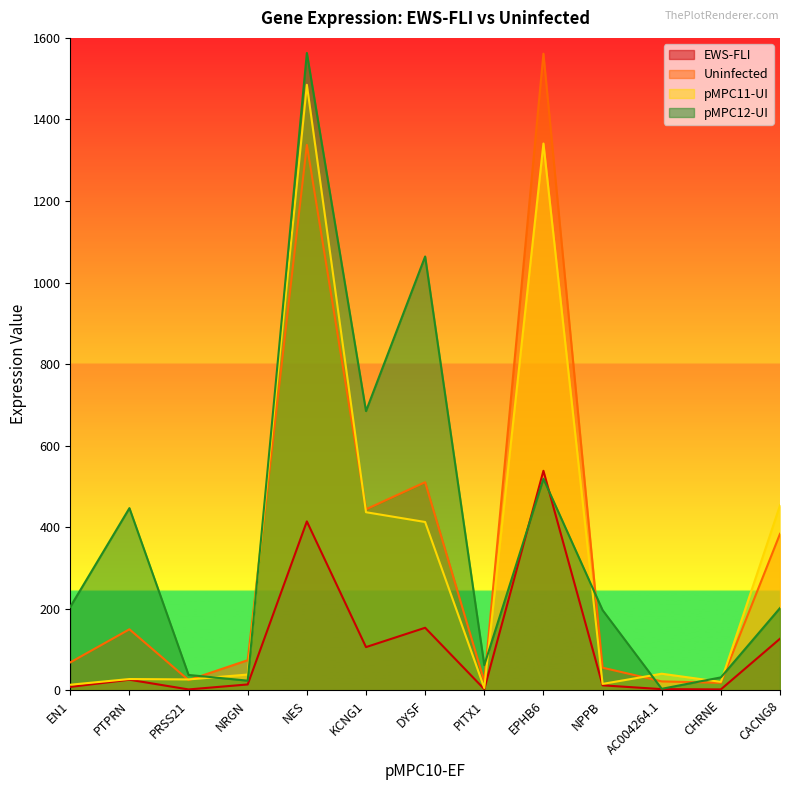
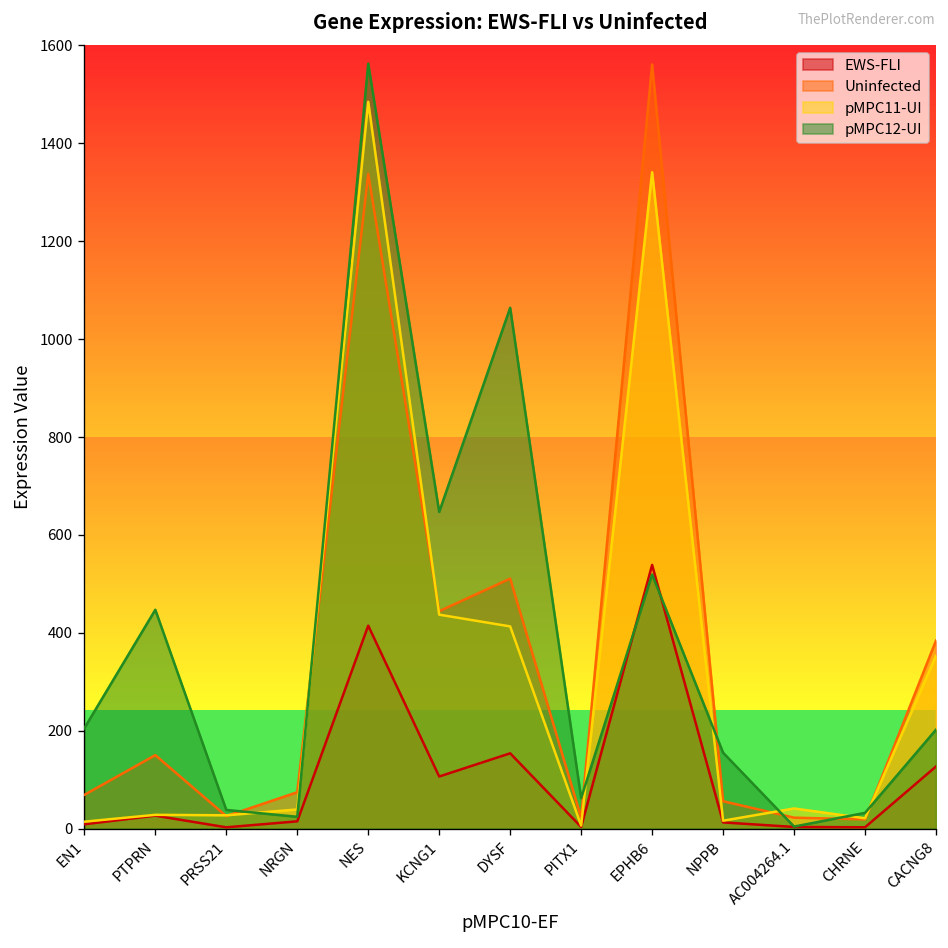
  {
    "EWS-FLI": {
      "PRSS21": 0,
      "NRGN": 10,
      "NES": 410,
      "KCNG1": 110,
      "DYSF": 150,
      "EPHB6": 540,
      "CHRNE": 0,
      "CACNG8": 130
    },
    "Uninfected": {
      "EN1": 70,
      "PTPRN": 150,
      "NRGN": 70,
      "NES": 1340,
      "KCNG1": 440,
      "DYSF": 510,
      "PITX1": 20,
      "EPHB6": 1560,
      "NPPB": 60,
      "AC004264.1": 20,
      "CACNG8": 380
    },
    "pMPC11-UI": {
      "NRGN": 40,
      "NES": 1490,
      "KCNG1": 440,
      "DYSF": 410,
      "EPHB6": 1340,
      "AC004264.1": 40,
-     "CACNG8": 450
+     "CACNG8": 350
    },
    "pMPC12-UI": {
      "EN1": 210,
      "PTPRN": 450,
      "PRSS21": 40,
      "NRGN": 20,
      "NES": 1560,
-     "KCNG1": 690,
+     "KCNG1": 650,
      "DYSF": 1060,
      "PITX1": 60,
      "EPHB6": 520,
-     "NPPB": 200,
+     "NPPB": 160,
      "CHRNE": 30,
      "CACNG8": 200
    }
  }
